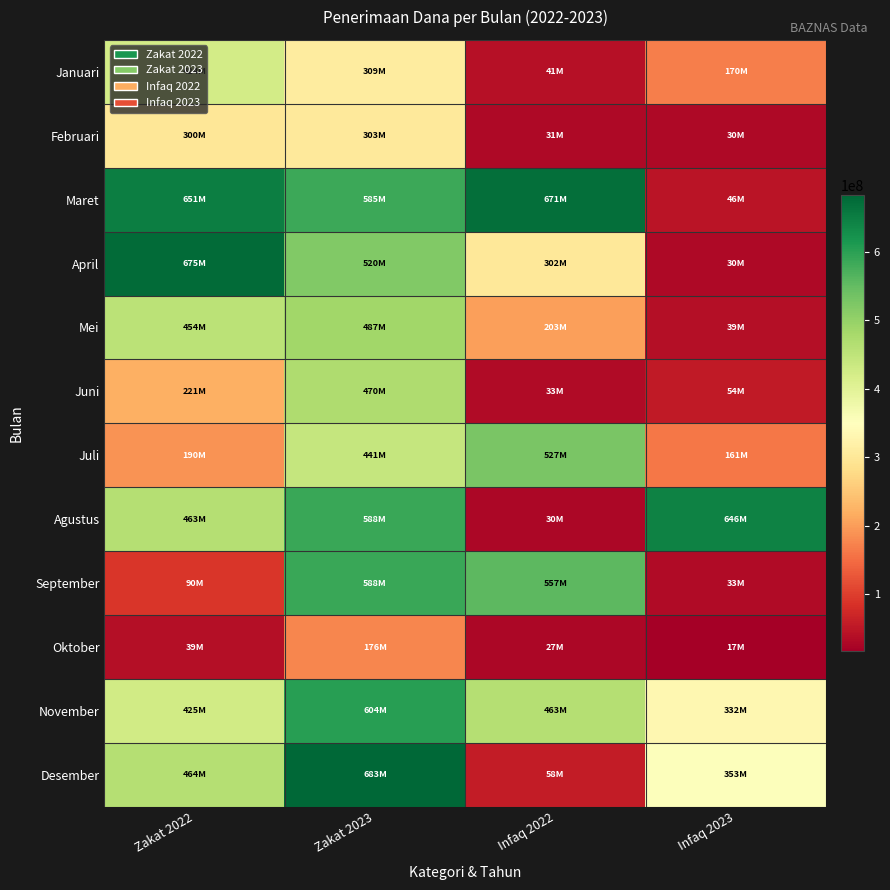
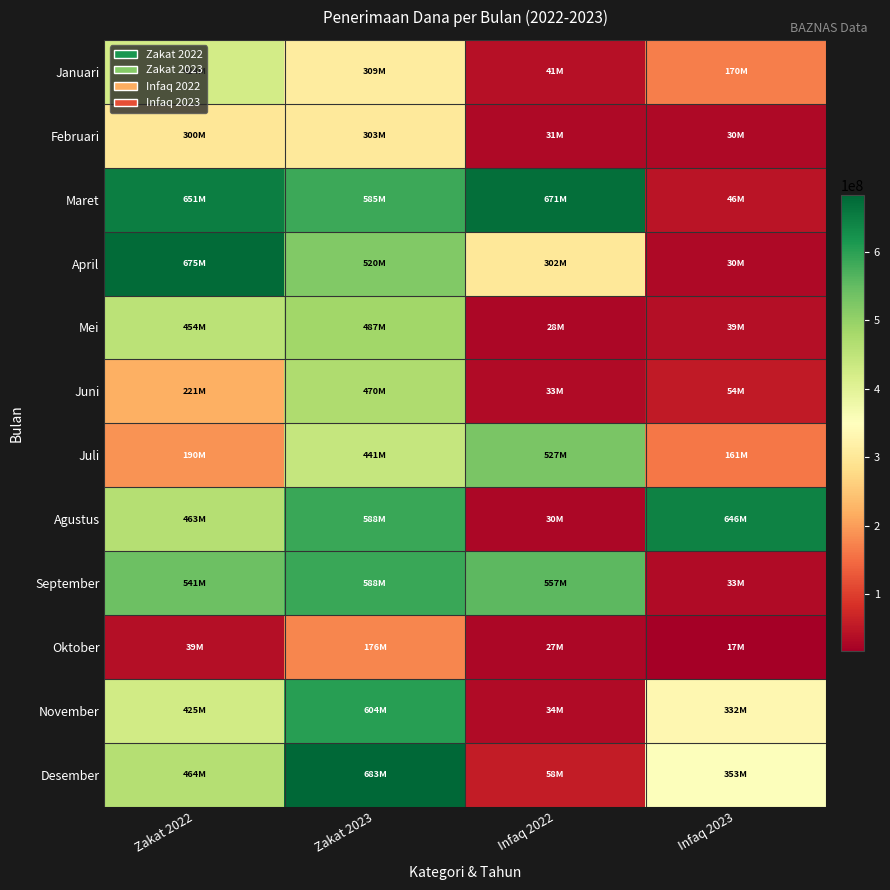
  {
    "Januari": {
      "Zakat 2023": "309M",
      "Infaq 2022": "41M",
      "Infaq 2023": "170M"
    },
    "Februari": {
      "Zakat 2022": "300M",
      "Zakat 2023": "303M",
      "Infaq 2022": "31M",
      "Infaq 2023": "30M"
    },
    "Maret": {
      "Zakat 2022": "651M",
      "Zakat 2023": "585M",
      "Infaq 2022": "671M",
      "Infaq 2023": "46M"
    },
    "April": {
      "Zakat 2022": "675M",
      "Zakat 2023": "520M",
      "Infaq 2022": "302M",
      "Infaq 2023": "30M"
    },
    "Mei": {
      "Zakat 2022": "454M",
      "Zakat 2023": "487M",
-     "Infaq 2022": "203M",
+     "Infaq 2022": "28M",
      "Infaq 2023": "39M"
    },
    "Juni": {
      "Zakat 2022": "221M",
      "Zakat 2023": "470M",
      "Infaq 2022": "33M",
      "Infaq 2023": "54M"
    },
    "Juli": {
      "Zakat 2022": "190M",
      "Zakat 2023": "441M",
      "Infaq 2022": "527M",
      "Infaq 2023": "161M"
    },
    "Agustus": {
      "Zakat 2022": "463M",
      "Zakat 2023": "588M",
      "Infaq 2022": "30M",
      "Infaq 2023": "646M"
    },
    "September": {
-     "Zakat 2022": "90M",
+     "Zakat 2022": "541M",
      "Zakat 2023": "588M",
      "Infaq 2022": "557M",
      "Infaq 2023": "33M"
    },
    "Oktober": {
      "Zakat 2022": "39M",
      "Zakat 2023": "176M",
      "Infaq 2022": "27M",
      "Infaq 2023": "17M"
    },
    "November": {
      "Zakat 2022": "425M",
      "Zakat 2023": "604M",
-     "Infaq 2022": "463M",
+     "Infaq 2022": "34M",
      "Infaq 2023": "332M"
    },
    "Desember": {
      "Zakat 2022": "464M",
      "Zakat 2023": "683M",
      "Infaq 2022": "58M",
      "Infaq 2023": "353M"
    }
  }
